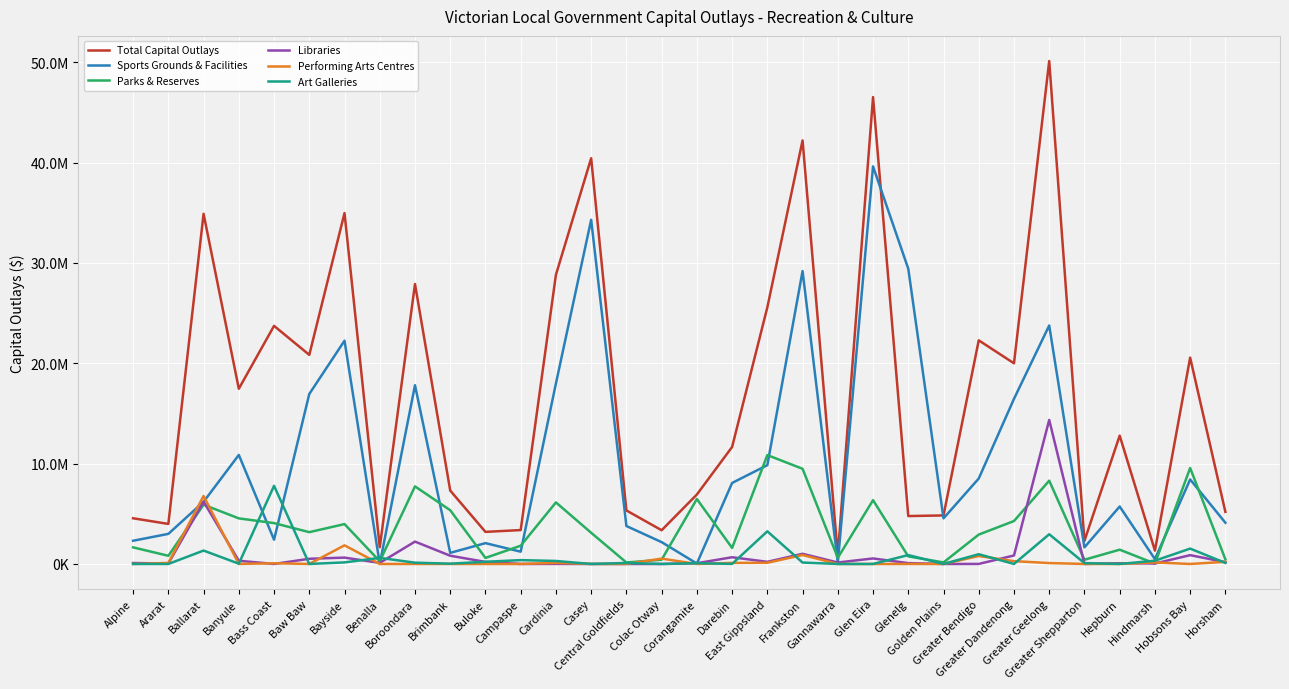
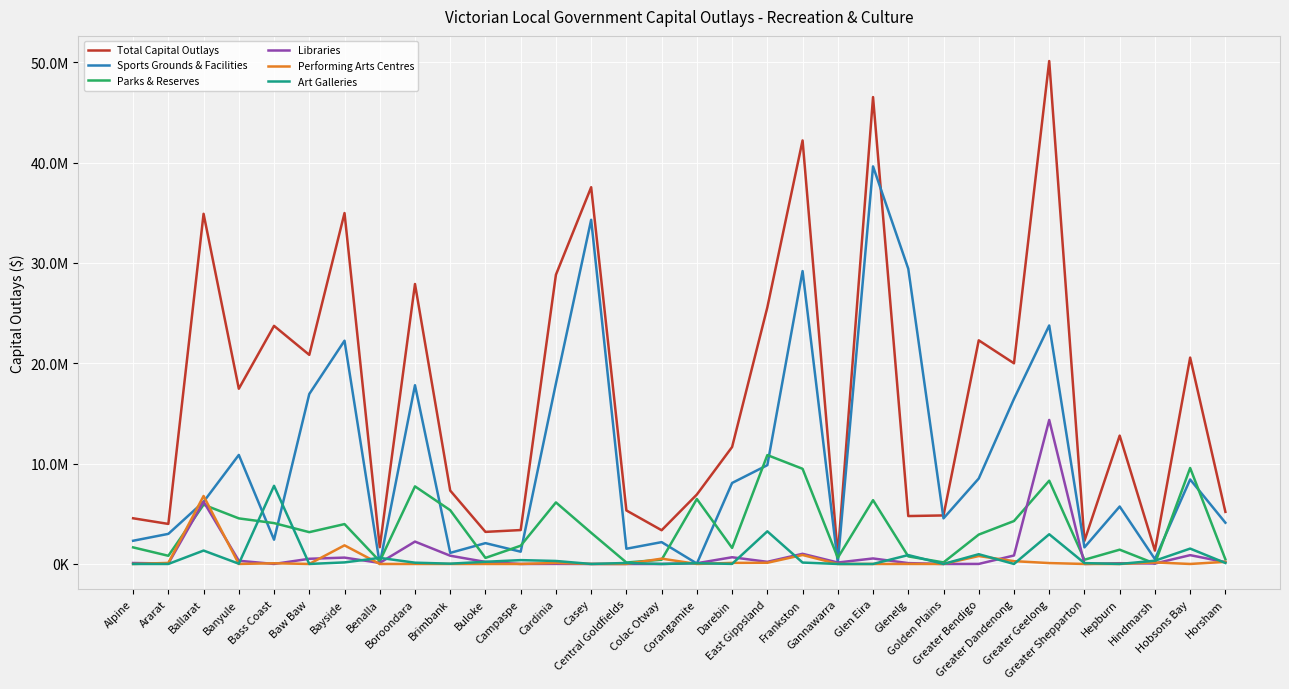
  {
    "Total Capital Outlays": {
      "Alpine": 4600000,
      "Ararat": 4000000,
      "Ballarat": 34900000,
      "Banyule": 17500000,
      "Bass Coast": 23700000,
      "Baw Baw": 20800000,
      "Bayside": 35000000,
      "Benalla": 1700000,
      "Boroondara": 27900000,
      "Brimbank": 7300000,
      "Buloke": 3200000,
      "Campaspe": 3400000,
      "Cardinia": 28800000,
-     "Casey": 40400000,
+     "Casey": 37500000,
      "Central Goldfields": 5300000,
      "Colac Otway": 3400000,
      "Corangamite": 6900000,
      "Darebin": 11700000,
      "East Gippsland": 25600000,
      "Frankston": 42200000,
      "Gannawarra": 900000,
      "Glen Eira": 46500000,
      "Glenelg": 4800000,
      "Golden Plains": 4800000,
      "Greater Bendigo": 22300000,
      "Greater Dandenong": 20000000,
      "Greater Geelong": 50100000,
      "Greater Shepparton": 2300000,
      "Hepburn": 12800000,
      "Hindmarsh": 1300000,
      "Hobsons Bay": 20600000,
      "Horsham": 5200000
    },
    "Sports Grounds & Facilities": {
      "Alpine": 2300000,
      "Ararat": 3000000,
      "Banyule": 10900000,
      "Bass Coast": 2400000,
      "Baw Baw": 16900000,
      "Bayside": 22200000,
      "Boroondara": 17800000,
      "Brimbank": 1100000,
      "Buloke": 2100000,
      "Campaspe": 1200000,
      "Cardinia": 18000000,
      "Casey": 34300000,
-     "Central Goldfields": 3800000,
+     "Central Goldfields": 1500000,
      "Colac Otway": 2200000,
      "Darebin": 8100000,
      "East Gippsland": 9800000,
      "Frankston": 29200000,
      "Glen Eira": 39600000,
      "Glenelg": 29400000,
      "Golden Plains": 4500000,
      "Greater Bendigo": 8500000,
      "Greater Dandenong": 16500000,
      "Greater Geelong": 23800000,
      "Greater Shepparton": 1700000,
      "Hepburn": 5700000,
      "Hobsons Bay": 8400000,
      "Horsham": 4100000
    },
    "Libraries": {
      "Banyule": 300000,
      "Baw Baw": 500000,
      "Bayside": 600000,
      "Boroondara": 2200000,
      "Brimbank": 800000,
      "Darebin": 700000,
      "Glen Eira": 500000,
      "Greater Bendigo": 0,
      "Greater Dandenong": 800000,
      "Greater Geelong": 14400000,
      "Hobsons Bay": 900000
    },
    "Performing Arts Centres": {
      "Ballarat": 6800000,
      "Bayside": 1900000,
      "Greater Dandenong": 300000,
      "Greater Geelong": 100000,
      "Hobsons Bay": 0
    }
  }
